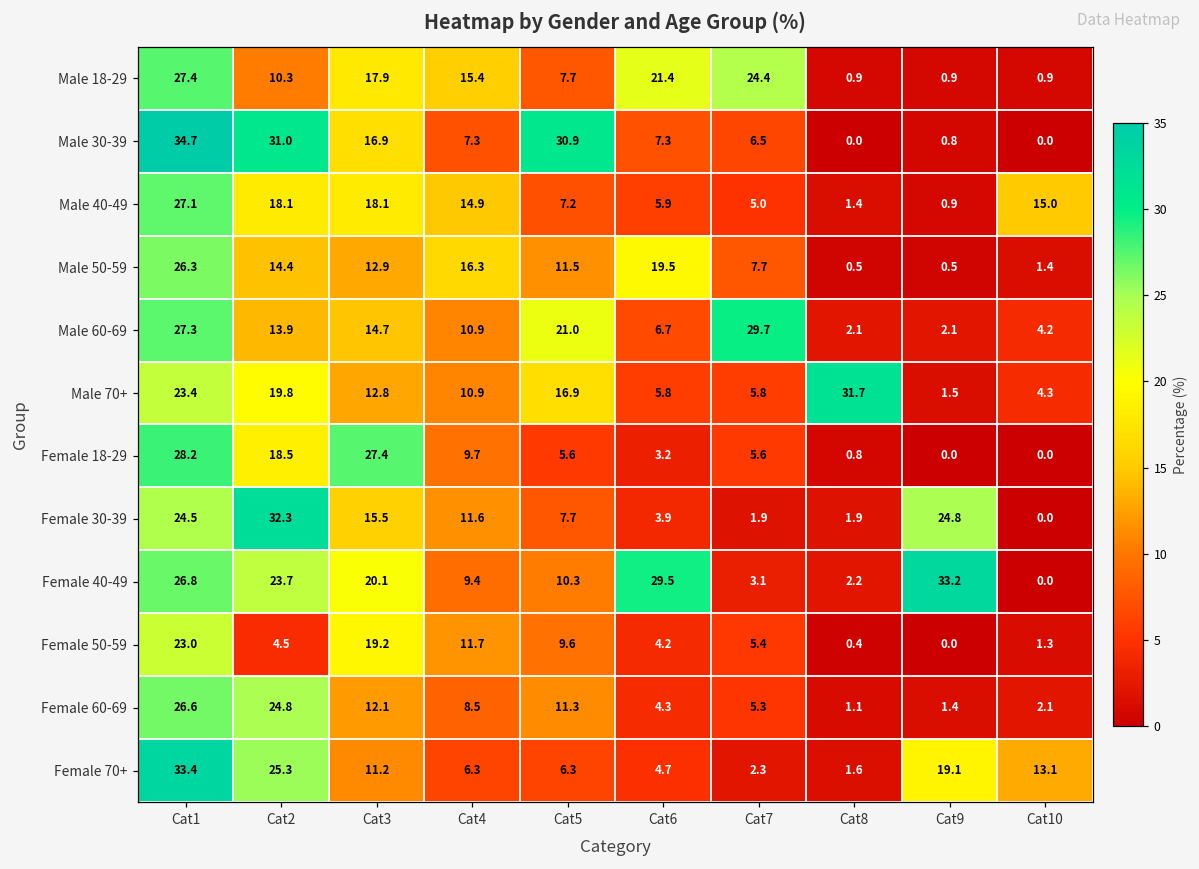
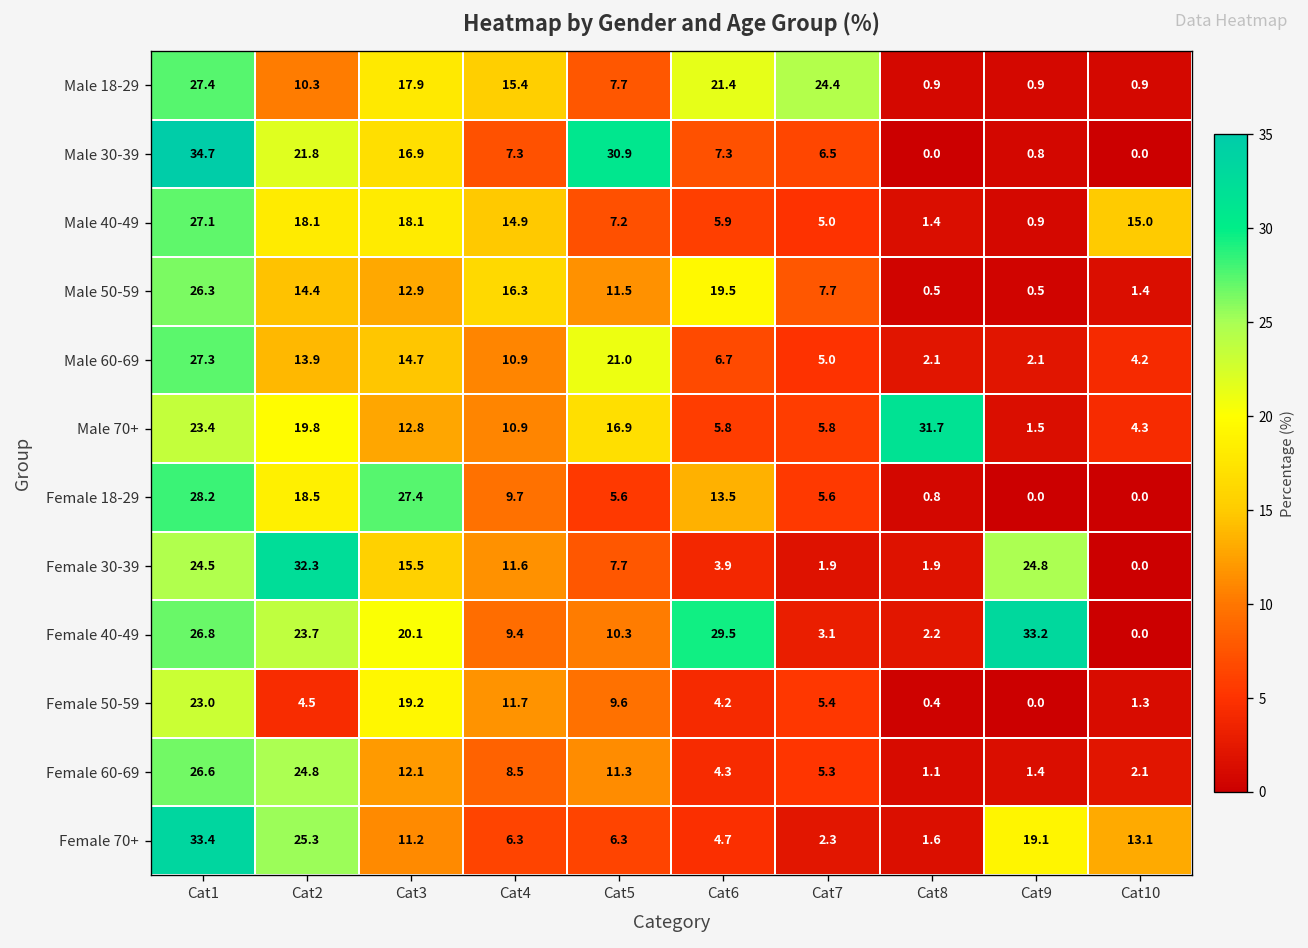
  {
    "Male 18-29": {
      "Cat1": 27.4,
      "Cat2": 10.3,
      "Cat3": 17.9,
      "Cat4": 15.4,
      "Cat5": 7.7,
      "Cat6": 21.4,
      "Cat7": 24.4,
      "Cat8": 0.9,
      "Cat9": 0.9,
      "Cat10": 0.9
    },
    "Male 30-39": {
      "Cat1": 34.7,
-     "Cat2": 31.0,
+     "Cat2": 21.8,
      "Cat3": 16.9,
      "Cat4": 7.3,
      "Cat5": 30.9,
      "Cat6": 7.3,
      "Cat7": 6.5,
      "Cat8": 0.0,
      "Cat9": 0.8,
      "Cat10": 0.0
    },
    "Male 40-49": {
      "Cat1": 27.1,
      "Cat2": 18.1,
      "Cat3": 18.1,
      "Cat4": 14.9,
      "Cat5": 7.2,
      "Cat6": 5.9,
      "Cat7": 5.0,
      "Cat8": 1.4,
      "Cat9": 0.9,
      "Cat10": 15.0
    },
    "Male 50-59": {
      "Cat1": 26.3,
      "Cat2": 14.4,
      "Cat3": 12.9,
      "Cat4": 16.3,
      "Cat5": 11.5,
      "Cat6": 19.5,
      "Cat7": 7.7,
      "Cat8": 0.5,
      "Cat9": 0.5,
      "Cat10": 1.4
    },
    "Male 60-69": {
      "Cat1": 27.3,
      "Cat2": 13.9,
      "Cat3": 14.7,
      "Cat4": 10.9,
      "Cat5": 21.0,
      "Cat6": 6.7,
-     "Cat7": 29.7,
+     "Cat7": 5.0,
      "Cat8": 2.1,
      "Cat9": 2.1,
      "Cat10": 4.2
    },
    "Male 70+": {
      "Cat1": 23.4,
      "Cat2": 19.8,
      "Cat3": 12.8,
      "Cat4": 10.9,
      "Cat5": 16.9,
      "Cat6": 5.8,
      "Cat7": 5.8,
      "Cat8": 31.7,
      "Cat9": 1.5,
      "Cat10": 4.3
    },
    "Female 18-29": {
      "Cat1": 28.2,
      "Cat2": 18.5,
      "Cat3": 27.4,
      "Cat4": 9.7,
      "Cat5": 5.6,
-     "Cat6": 3.2,
+     "Cat6": 13.5,
      "Cat7": 5.6,
      "Cat8": 0.8,
      "Cat9": 0.0,
      "Cat10": 0.0
    },
    "Female 30-39": {
      "Cat1": 24.5,
      "Cat2": 32.3,
      "Cat3": 15.5,
      "Cat4": 11.6,
      "Cat5": 7.7,
      "Cat6": 3.9,
      "Cat7": 1.9,
      "Cat8": 1.9,
      "Cat9": 24.8,
      "Cat10": 0.0
    },
    "Female 40-49": {
      "Cat1": 26.8,
      "Cat2": 23.7,
      "Cat3": 20.1,
      "Cat4": 9.4,
      "Cat5": 10.3,
      "Cat6": 29.5,
      "Cat7": 3.1,
      "Cat8": 2.2,
      "Cat9": 33.2,
      "Cat10": 0.0
    },
    "Female 50-59": {
      "Cat1": 23.0,
      "Cat2": 4.5,
      "Cat3": 19.2,
      "Cat4": 11.7,
      "Cat5": 9.6,
      "Cat6": 4.2,
      "Cat7": 5.4,
      "Cat8": 0.4,
      "Cat9": 0.0,
      "Cat10": 1.3
    },
    "Female 60-69": {
      "Cat1": 26.6,
      "Cat2": 24.8,
      "Cat3": 12.1,
      "Cat4": 8.5,
      "Cat5": 11.3,
      "Cat6": 4.3,
      "Cat7": 5.3,
      "Cat8": 1.1,
      "Cat9": 1.4,
      "Cat10": 2.1
    },
    "Female 70+": {
      "Cat1": 33.4,
      "Cat2": 25.3,
      "Cat3": 11.2,
      "Cat4": 6.3,
      "Cat5": 6.3,
      "Cat6": 4.7,
      "Cat7": 2.3,
      "Cat8": 1.6,
      "Cat9": 19.1,
      "Cat10": 13.1
    }
  }
